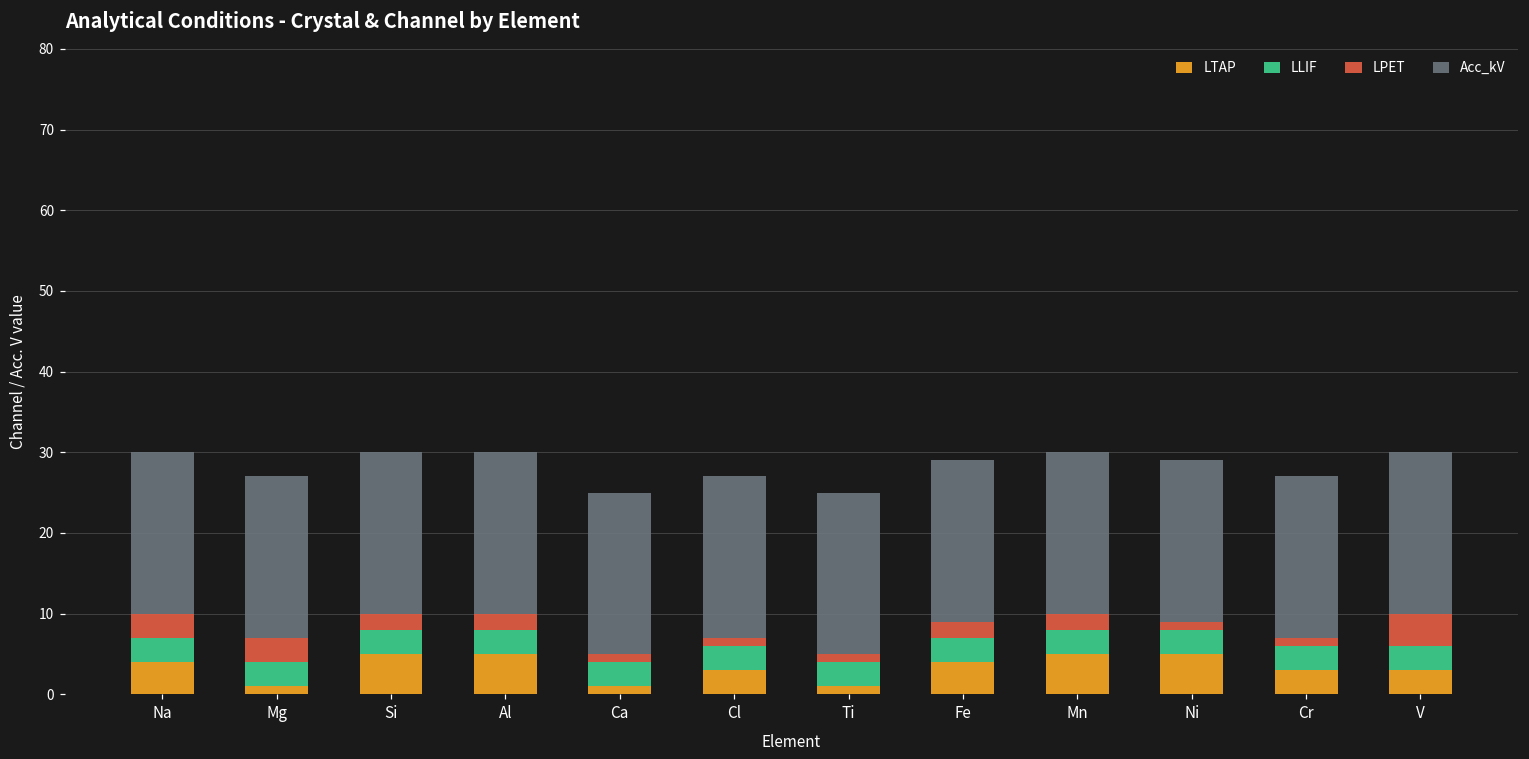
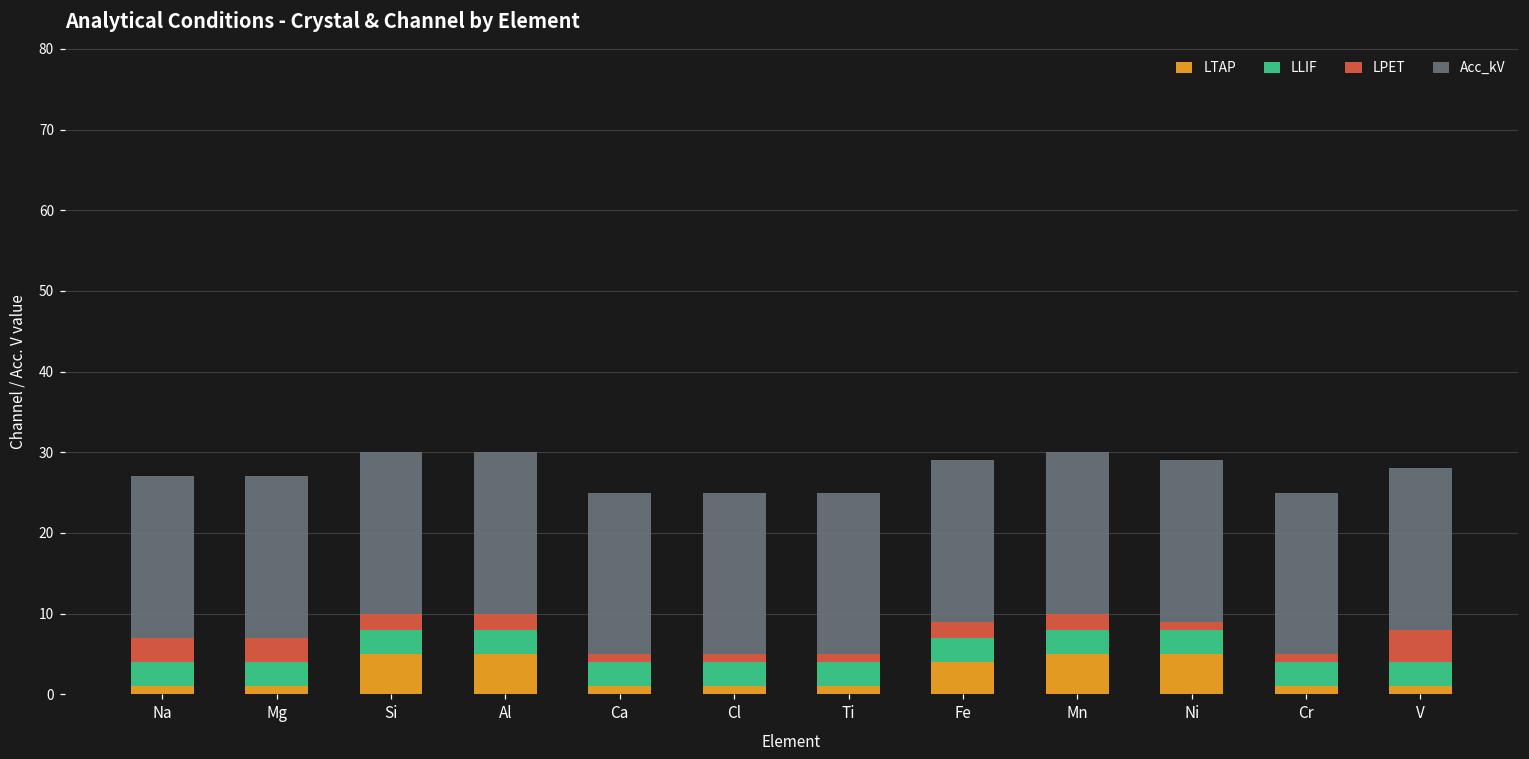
  {
    "LTAP": {
-     "Na": 4,
+     "Na": 1,
      "Mg": 1,
      "Si": 5,
      "Al": 5,
      "Ca": 1,
-     "Cl": 3,
+     "Cl": 1,
      "Ti": 1,
      "Fe": 4,
      "Mn": 5,
      "Ni": 5,
-     "Cr": 3,
-     "V": 3
+     "Cr": 1,
+     "V": 1
    },
    "LLIF": {
      "Na": 3,
      "Mg": 3,
      "Si": 3,
      "Al": 3,
      "Ca": 3,
      "Cl": 3,
      "Ti": 3,
      "Fe": 3,
      "Mn": 3,
      "Ni": 3,
      "Cr": 3,
      "V": 3
    },
    "LPET": {
      "Na": 3,
      "Mg": 3,
      "Si": 2,
      "Al": 2,
      "Ca": 1,
      "Cl": 1,
      "Ti": 1,
      "Fe": 2,
      "Mn": 2,
      "Ni": 1,
      "Cr": 1,
      "V": 4
    },
    "Acc_kV": {
      "Na": 20,
      "Mg": 20,
      "Si": 20,
      "Al": 20,
      "Ca": 20,
      "Cl": 20,
      "Ti": 20,
      "Fe": 20,
      "Mn": 20,
      "Ni": 20,
      "Cr": 20,
      "V": 20
    }
  }
